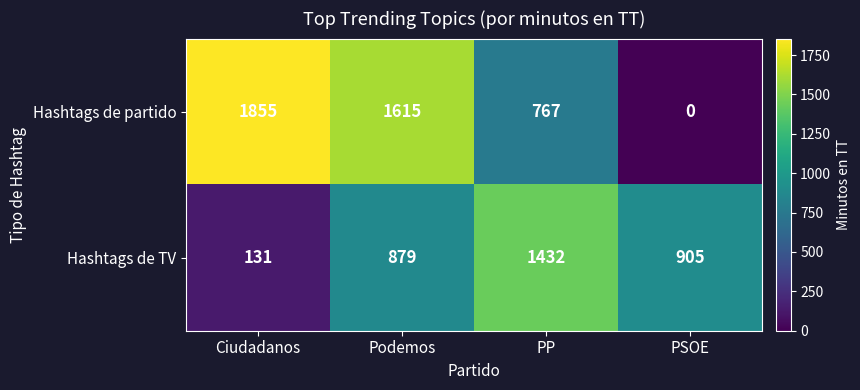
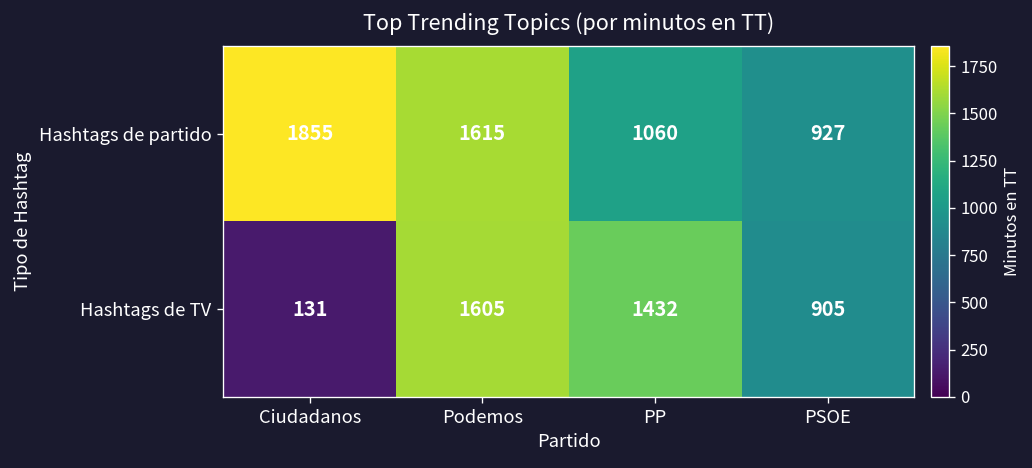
  {
    "Hashtags de partido": {
      "Ciudadanos": 1855,
      "Podemos": 1615,
-     "PP": 767,
-     "PSOE": 0
+     "PP": 1060,
+     "PSOE": 927
    },
    "Hashtags de TV": {
      "Ciudadanos": 131,
-     "Podemos": 879,
+     "Podemos": 1605,
      "PP": 1432,
      "PSOE": 905
    }
  }
